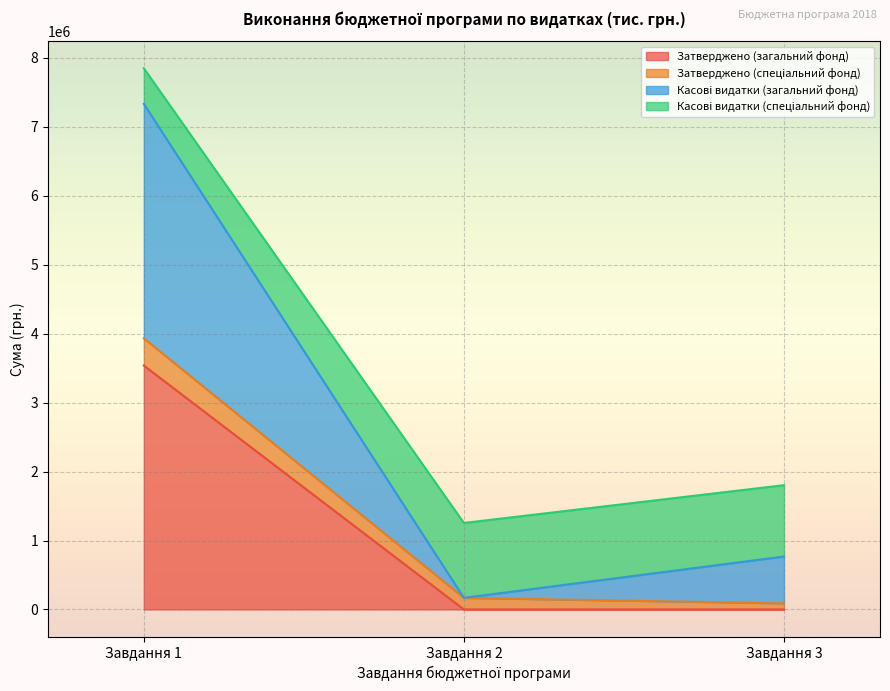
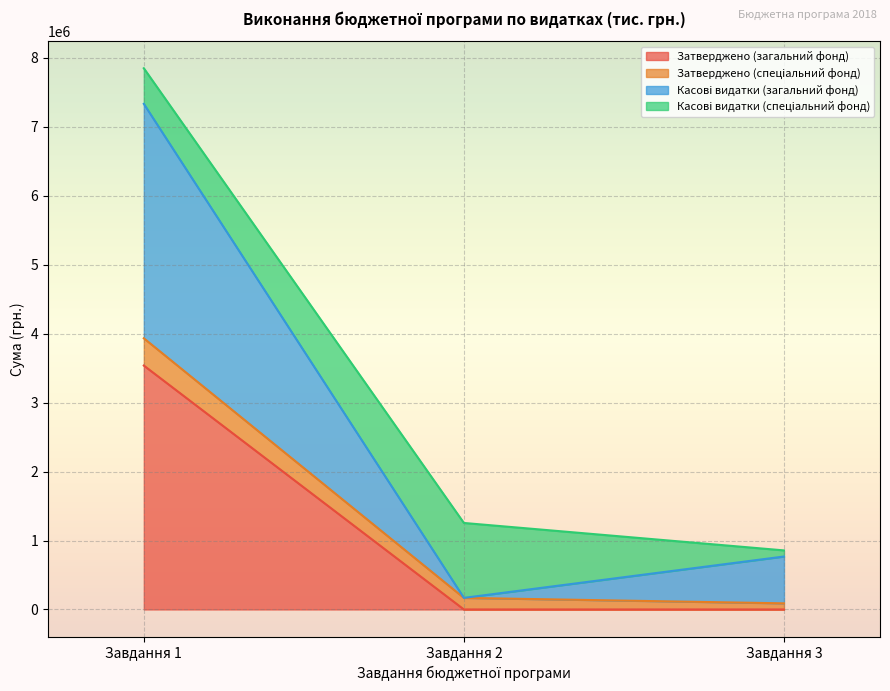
  {
    "Касові видатки (загальний фонд)": {
      "Завдання 1": 3400000,
      "Завдання 3": 700000
    },
    "Касові видатки (спеціальний фонд)": {
      "Завдання 1": 500000,
      "Завдання 2": 1100000,
-     "Завдання 3": 1000000
+     "Завдання 3": 100000
    }
  }
